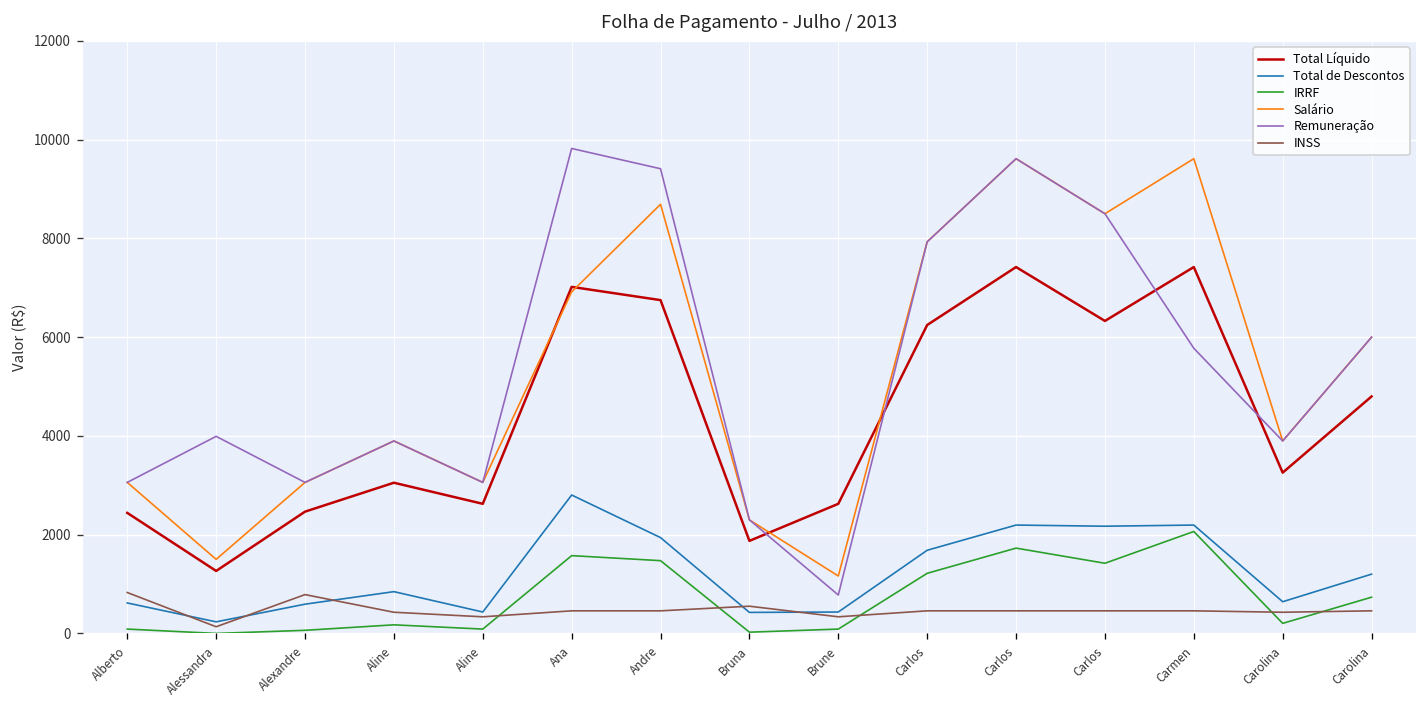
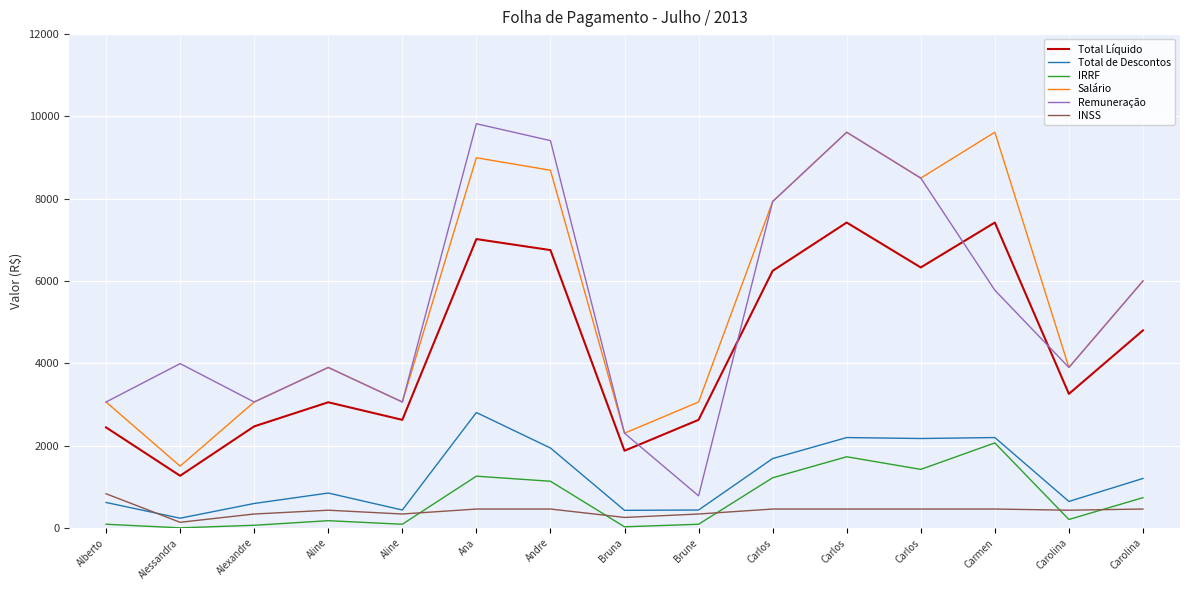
  {
    "Total Líquido": {
      "Alberto": 2400,
      "Alessandra": 1300,
      "Alexandre": 2500,
      "Ana": 7000,
      "Andre": 6800,
      "Bruna": 1900,
      "Brune": 2600,
      "Carmen": 7400
    },
    "Total de Descontos": {
      "Alberto": 600,
      "Alessandra": 200,
      "Alexandre": 600,
      "Ana": 2800,
      "Andre": 1900,
      "Bruna": 400,
      "Brune": 400,
      "Carmen": 2200
    },
    "IRRF": {
      "Alberto": 100,
      "Alessandra": 0,
      "Alexandre": 100,
-     "Ana": 1600,
-     "Andre": 1500,
+     "Ana": 1300,
+     "Andre": 1100,
      "Bruna": 0,
      "Brune": 100,
      "Carmen": 2100
    },
    "Salário": {
      "Alessandra": 1500,
-     "Ana": 6900,
+     "Ana": 9000,
      "Andre": 8700,
-     "Brune": 1200,
+     "Brune": 3100,
      "Carmen": 9600
    },
    "Remuneração": {
      "Alessandra": 4000,
      "Ana": 9800,
      "Andre": 9400,
      "Brune": 800,
      "Carmen": 5800
    },
    "INSS": {
      "Alberto": 800,
      "Alessandra": 100,
-     "Alexandre": 800,
+     "Alexandre": 300,
      "Ana": 500,
      "Andre": 500,
-     "Bruna": 600,
+     "Bruna": 300,
      "Brune": 300,
      "Carmen": 500
    }
  }
